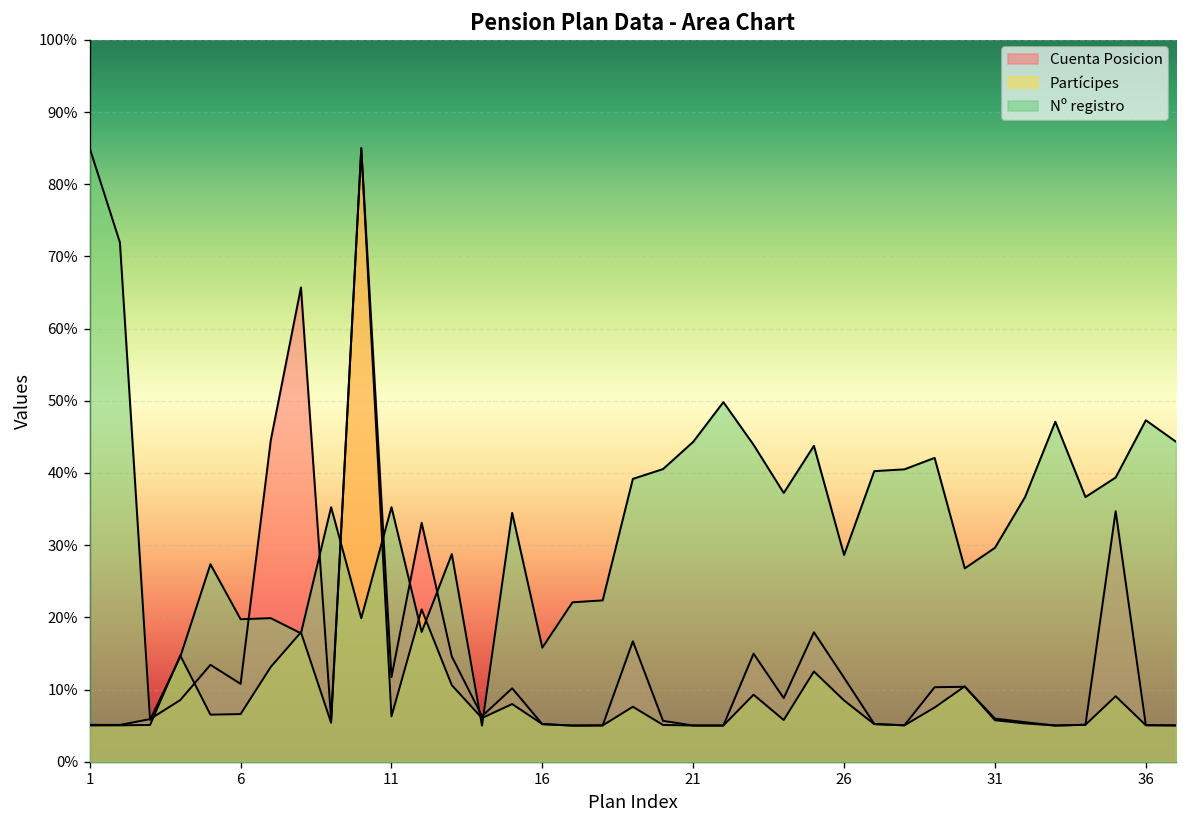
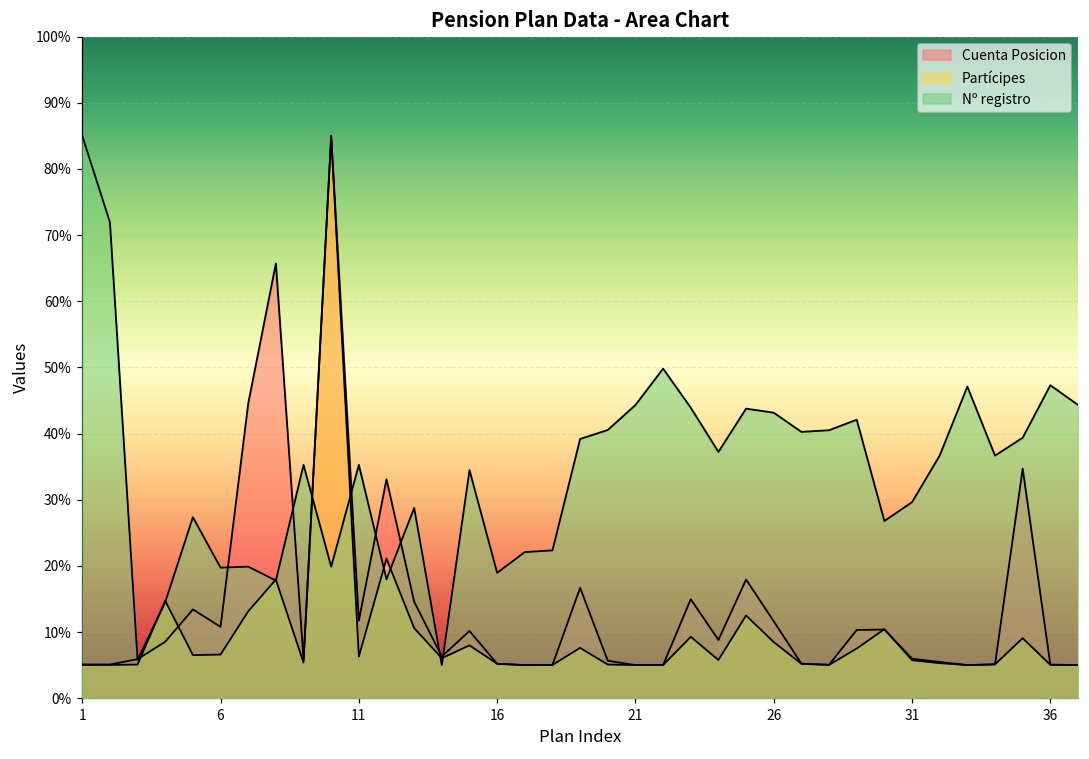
  {
    "Cuenta Posicion": {
      "6": "11%",
      "11": "12%",
      "26": "12%"
    },
    "Partícipes": {
      "6": "7%",
      "11": "6%",
      "26": "8%"
    },
    "Nº registro": {
      "1": "85%",
      "6": "20%",
      "11": "35%",
-     "16": "16%",
+     "16": "19%",
      "21": "44%",
-     "26": "29%",
+     "26": "43%",
      "31": "30%",
      "36": "47%"
    }
  }
